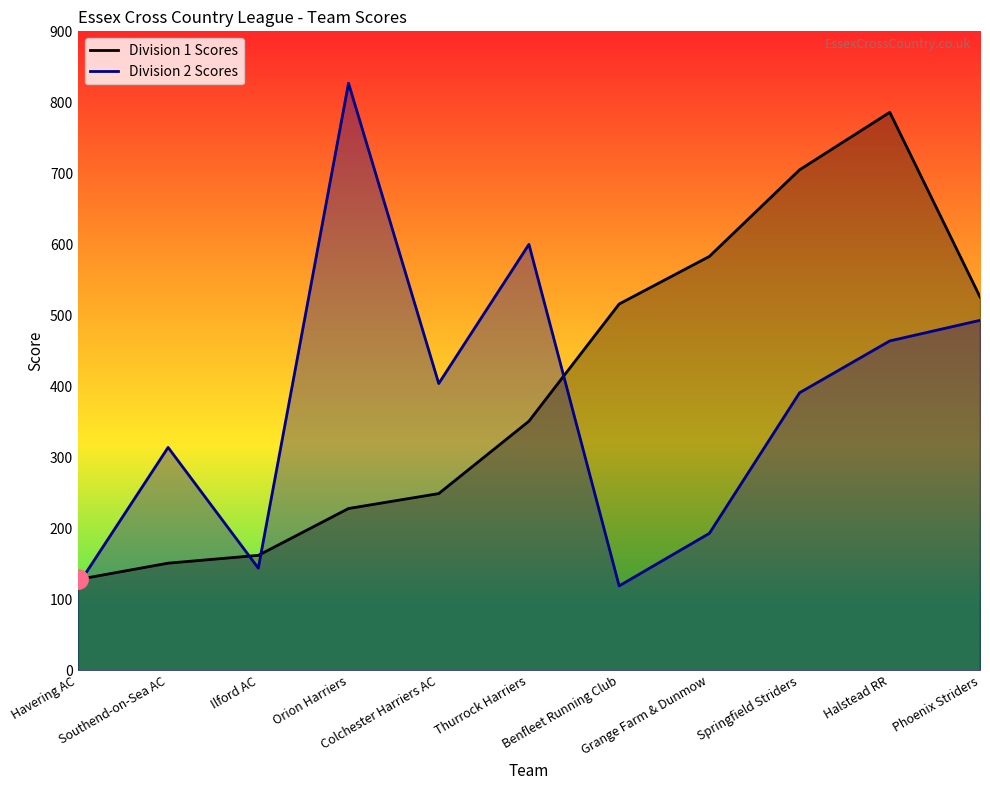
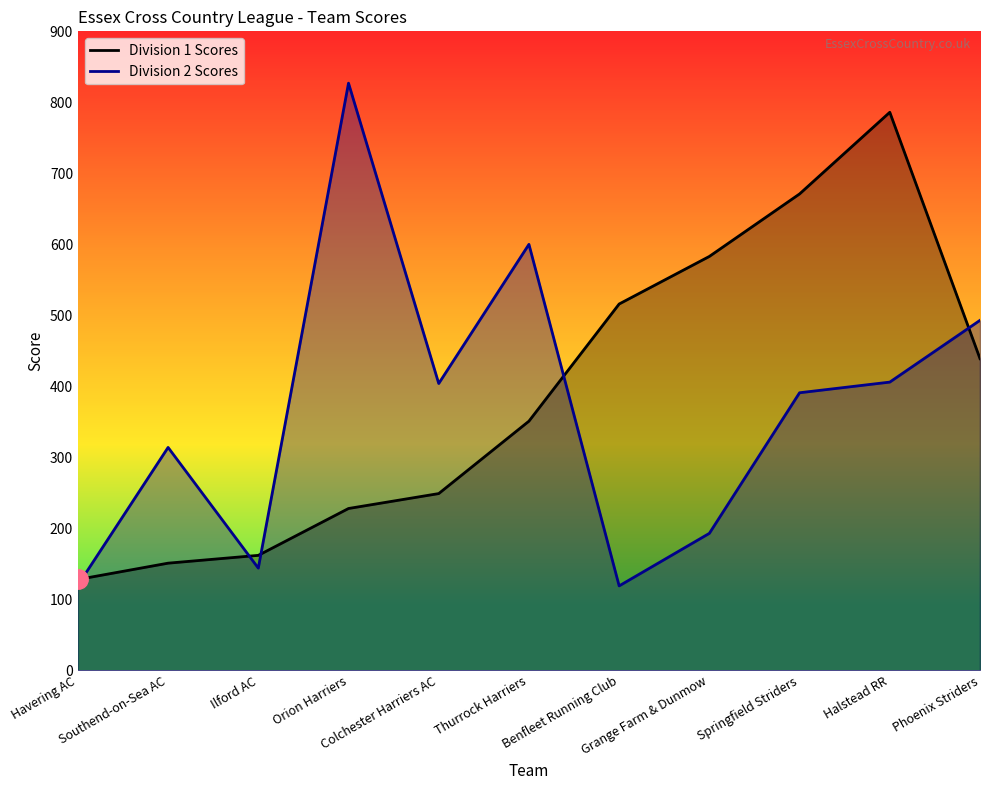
  {
    "Division 1 Scores": {
      "Southend-on-Sea AC": 150,
      "Ilford AC": 160,
      "Orion Harriers": 230,
      "Colchester Harriers AC": 250,
      "Thurrock Harriers": 350,
      "Benfleet Running Club": 520,
      "Grange Farm & Dunmow": 580,
-     "Springfield Striders": 710,
+     "Springfield Striders": 670,
      "Halstead RR": 790,
-     "Phoenix Striders": 530
+     "Phoenix Striders": 440
    },
    "Division 2 Scores": {
      "Havering AC": 120,
      "Southend-on-Sea AC": 310,
      "Ilford AC": 140,
      "Orion Harriers": 830,
      "Colchester Harriers AC": 400,
      "Thurrock Harriers": 600,
      "Benfleet Running Club": 120,
      "Grange Farm & Dunmow": 190,
      "Springfield Striders": 390,
-     "Halstead RR": 460,
+     "Halstead RR": 410,
      "Phoenix Striders": 490
    }
  }
